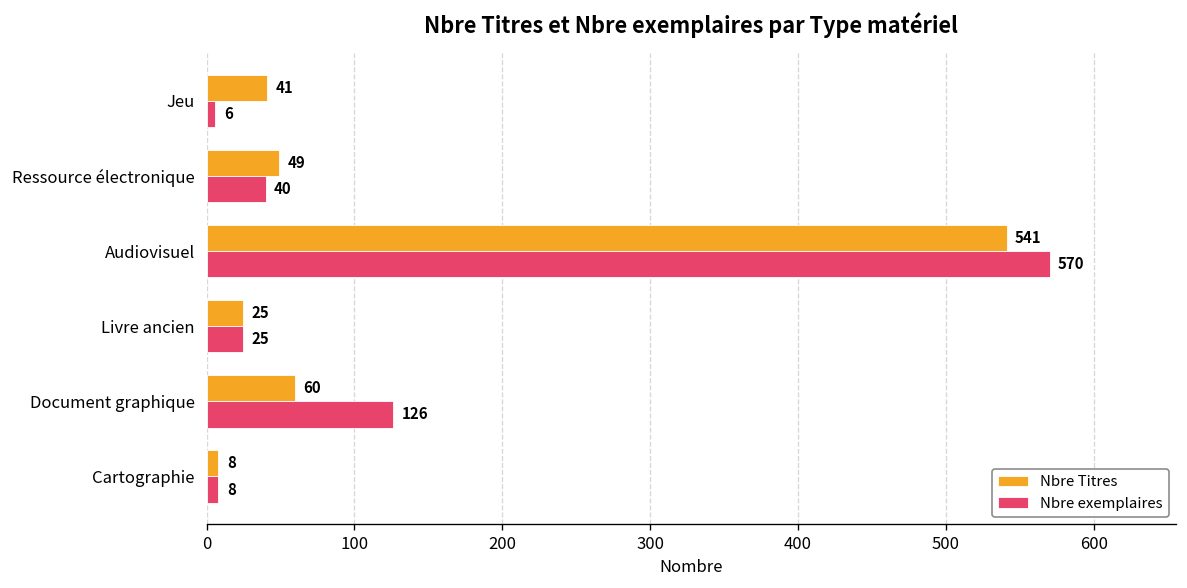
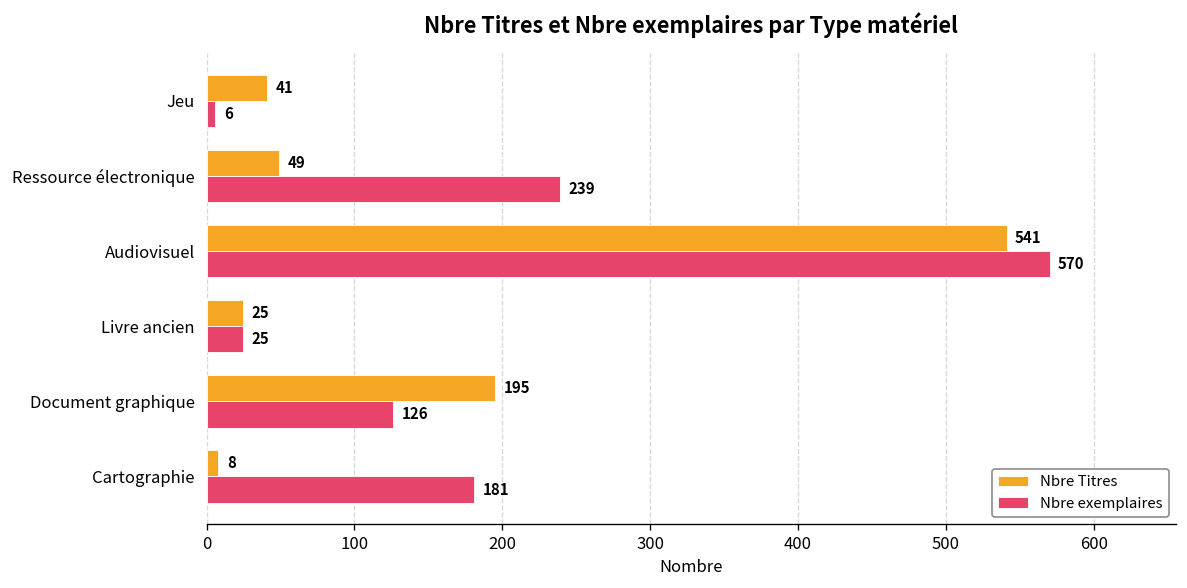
  {
    "Nbre Titres": {
      "Jeu": 41,
      "Ressource électronique": 49,
      "Audiovisuel": 541,
      "Livre ancien": 25,
-     "Document graphique": 60,
+     "Document graphique": 195,
      "Cartographie": 8
    },
    "Nbre exemplaires": {
      "Jeu": 6,
-     "Ressource électronique": 40,
+     "Ressource électronique": 239,
      "Audiovisuel": 570,
      "Livre ancien": 25,
      "Document graphique": 126,
-     "Cartographie": 8
+     "Cartographie": 181
    }
  }
